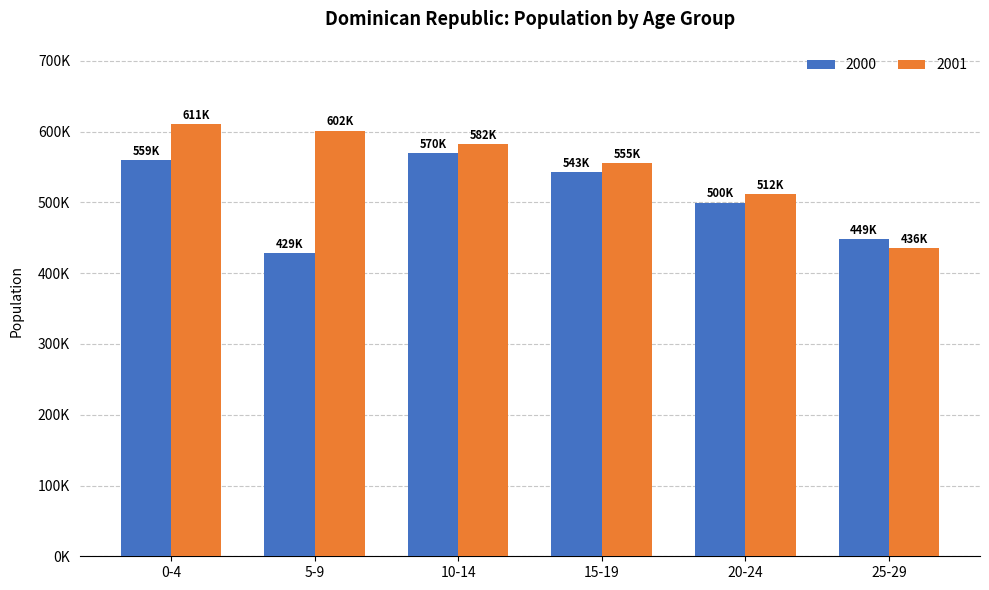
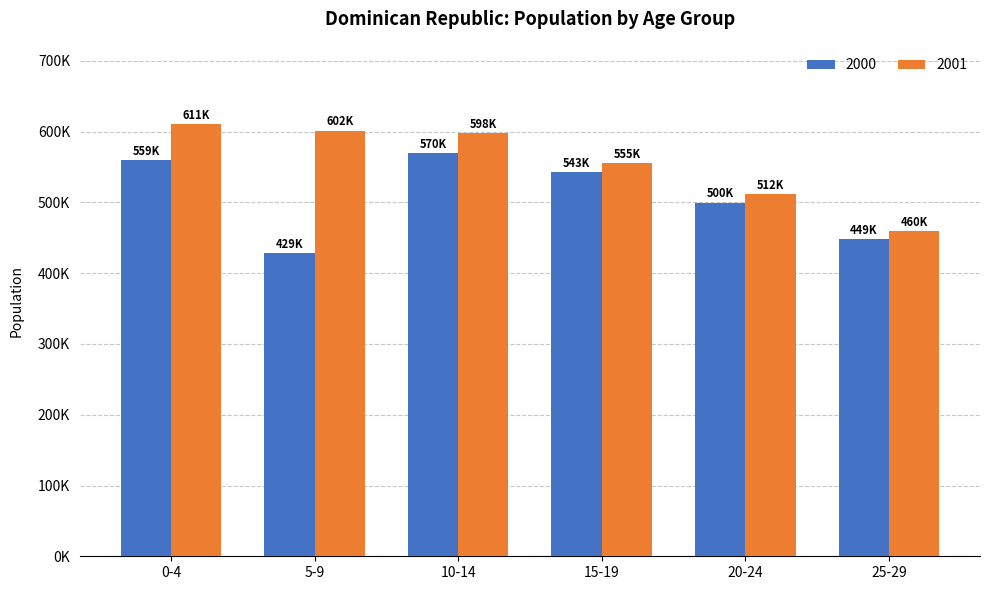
  {
    "2000": {
      "0-4": "559K",
      "5-9": "429K",
      "10-14": "570K",
      "15-19": "543K",
      "20-24": "500K",
      "25-29": "449K"
    },
    "2001": {
      "0-4": "611K",
      "5-9": "602K",
-     "10-14": "582K",
+     "10-14": "598K",
      "15-19": "555K",
      "20-24": "512K",
-     "25-29": "436K"
+     "25-29": "460K"
    }
  }
